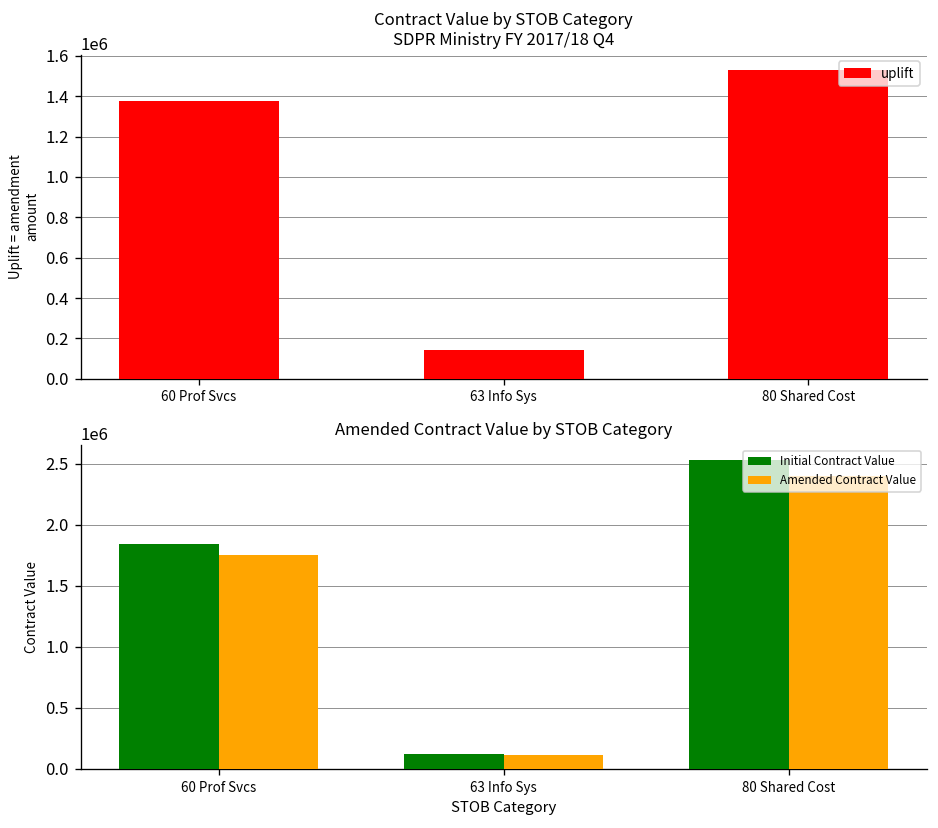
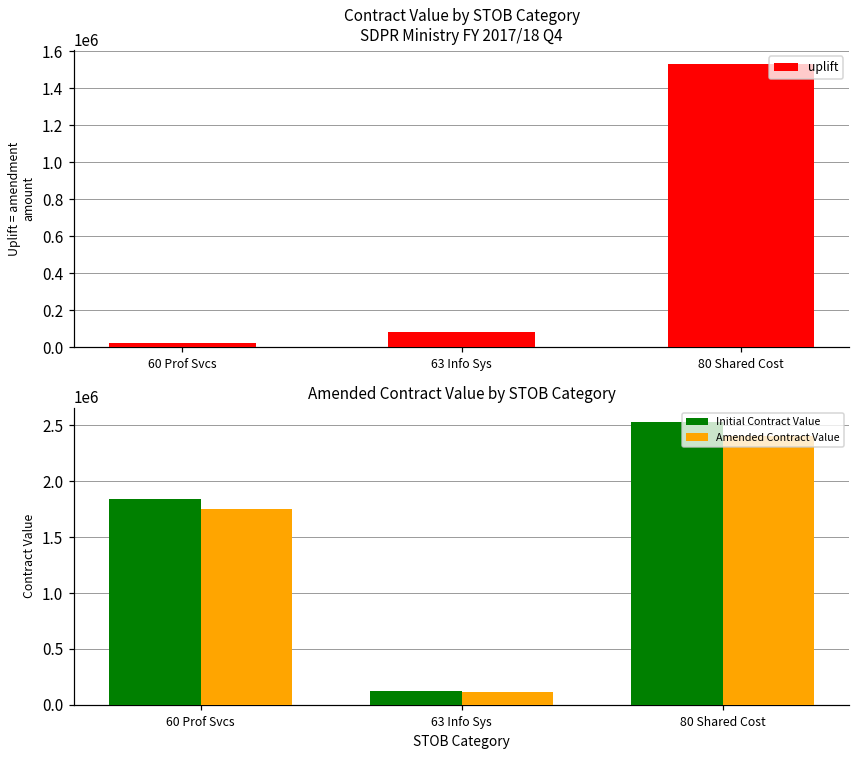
  {
    "Contract Value by STOB Category SDPR Ministry FY 2017/18 Q4": {
-     "60 Prof Svcs": 1380000,
-     "63 Info Sys": 140000,
+     "60 Prof Svcs": 30000,
+     "63 Info Sys": 80000,
      "80 Shared Cost": 1530000
    },
    "Amended Contract Value by STOB Category": {
      "Initial Contract Value": {
        "60 Prof Svcs": 1840000,
        "63 Info Sys": 120000,
        "80 Shared Cost": 2530000
      },
      "Amended Contract Value": {
        "60 Prof Svcs": 1750000,
        "63 Info Sys": 110000
      }
    }
  }
